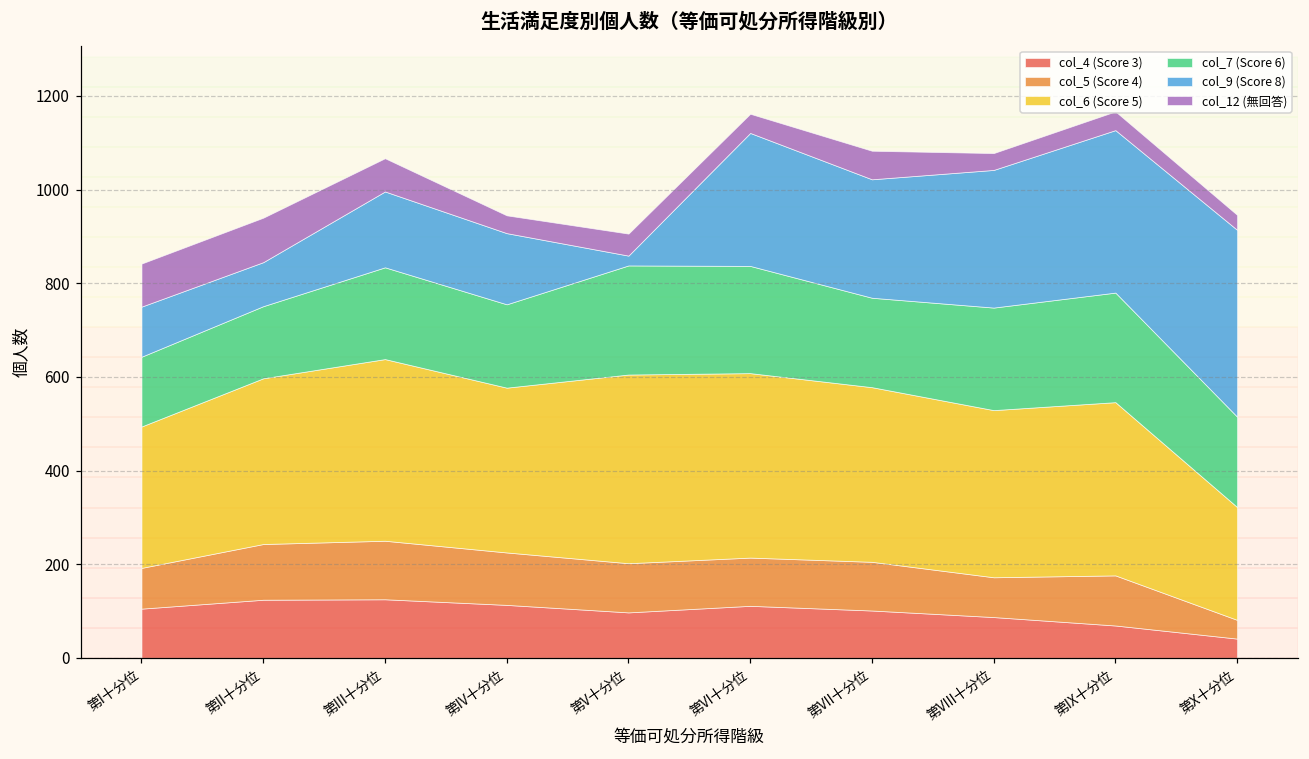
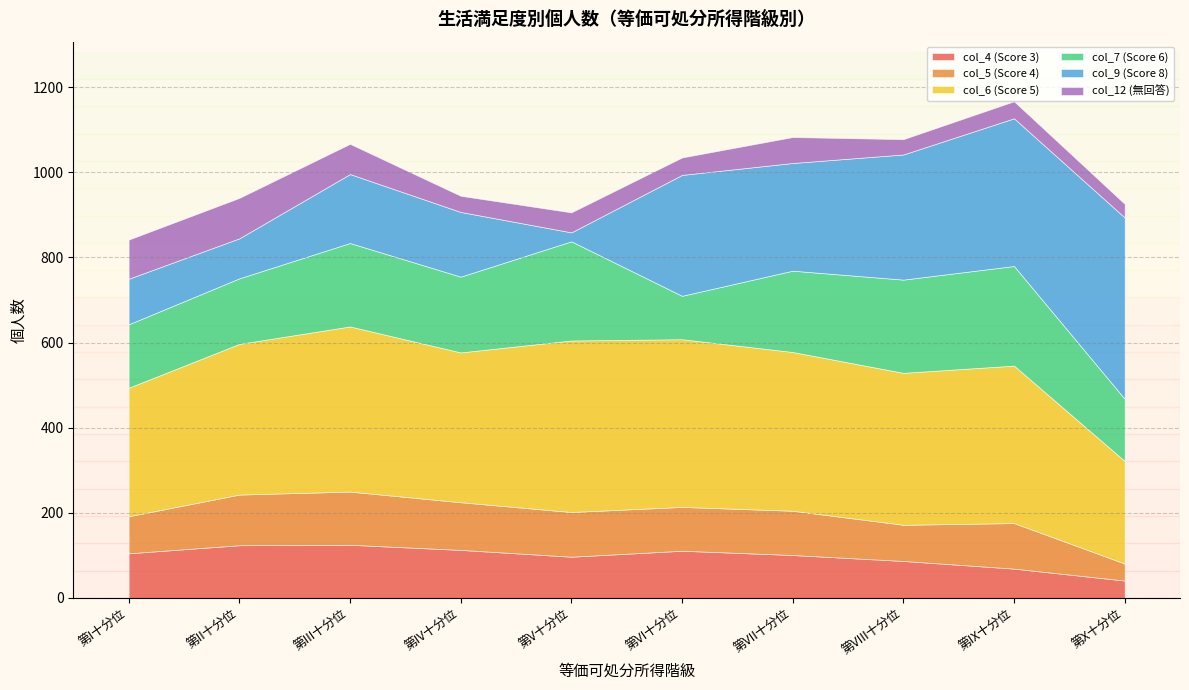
  {
    "col_6 (Score 5)": {
      "第I十分位": 300,
      "第II十分位": 350,
      "第III十分位": 390,
      "第IV十分位": 350,
      "第V十分位": 400,
      "第VI十分位": 390,
      "第VII十分位": 370,
      "第VIII十分位": 360,
      "第IX十分位": 370,
      "第X十分位": 240
    },
    "col_7 (Score 6)": {
      "第I十分位": 150,
      "第II十分位": 150,
      "第III十分位": 200,
      "第IV十分位": 180,
      "第V十分位": 230,
-     "第VI十分位": 230,
+     "第VI十分位": 100,
      "第VII十分位": 190,
      "第VIII十分位": 220,
      "第IX十分位": 230,
-     "第X十分位": 190
+     "第X十分位": 150
    },
    "col_9 (Score 8)": {
      "第I十分位": 110,
      "第II十分位": 90,
      "第III十分位": 160,
      "第IV十分位": 150,
      "第V十分位": 20,
      "第VI十分位": 280,
      "第VII十分位": 250,
      "第VIII十分位": 290,
      "第IX十分位": 350,
-     "第X十分位": 400
+     "第X十分位": 430
    },
    "col_12 (無回答)": {
      "第I十分位": 90,
      "第II十分位": 100,
      "第III十分位": 70,
      "第IV十分位": 40,
      "第V十分位": 50,
      "第VI十分位": 40,
      "第VII十分位": 60,
      "第VIII十分位": 40,
      "第IX十分位": 40,
      "第X十分位": 30
    }
  }
